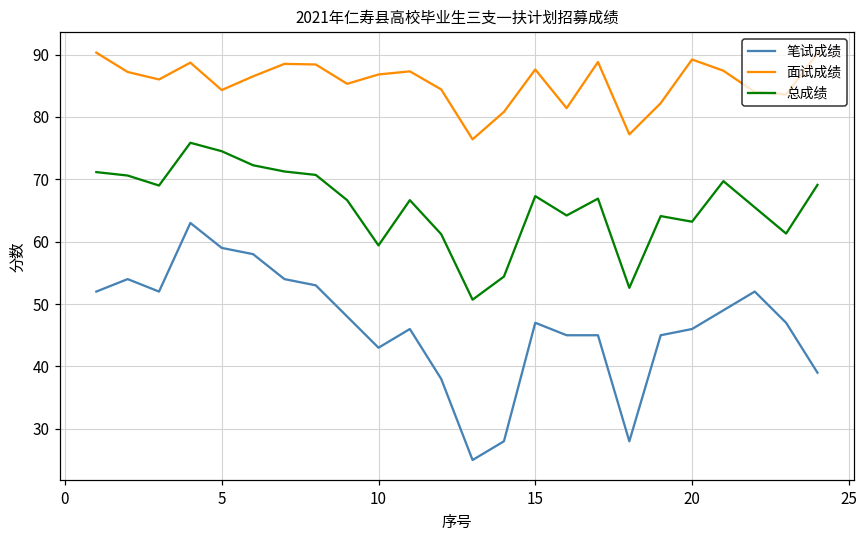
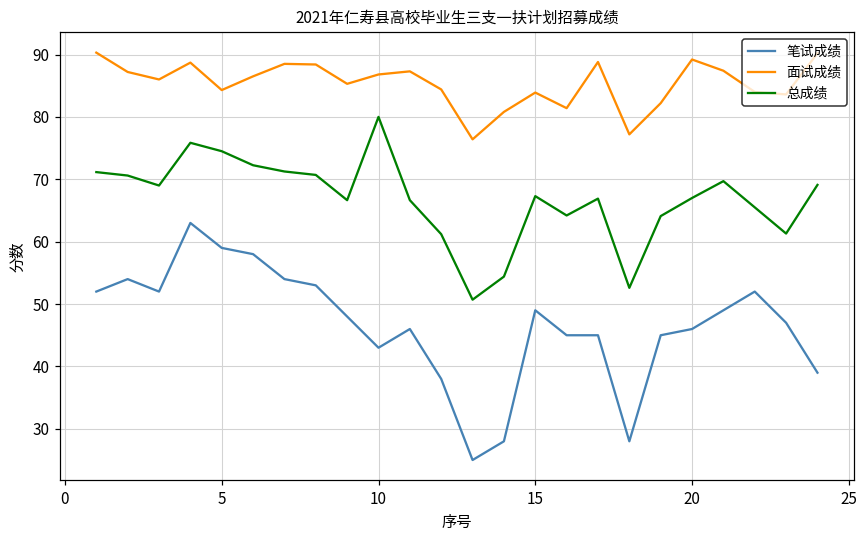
  {
    "笔试成绩": {
      "5": 59,
      "10": 43,
-     "15": 47,
+     "15": 49,
      "20": 46
    },
    "面试成绩": {
      "5": 84,
      "10": 87,
-     "15": 88,
+     "15": 84,
      "20": 89
    },
    "总成绩": {
      "5": 75,
-     "10": 59,
+     "10": 80,
      "15": 67,
-     "20": 63
+     "20": 67
    }
  }
